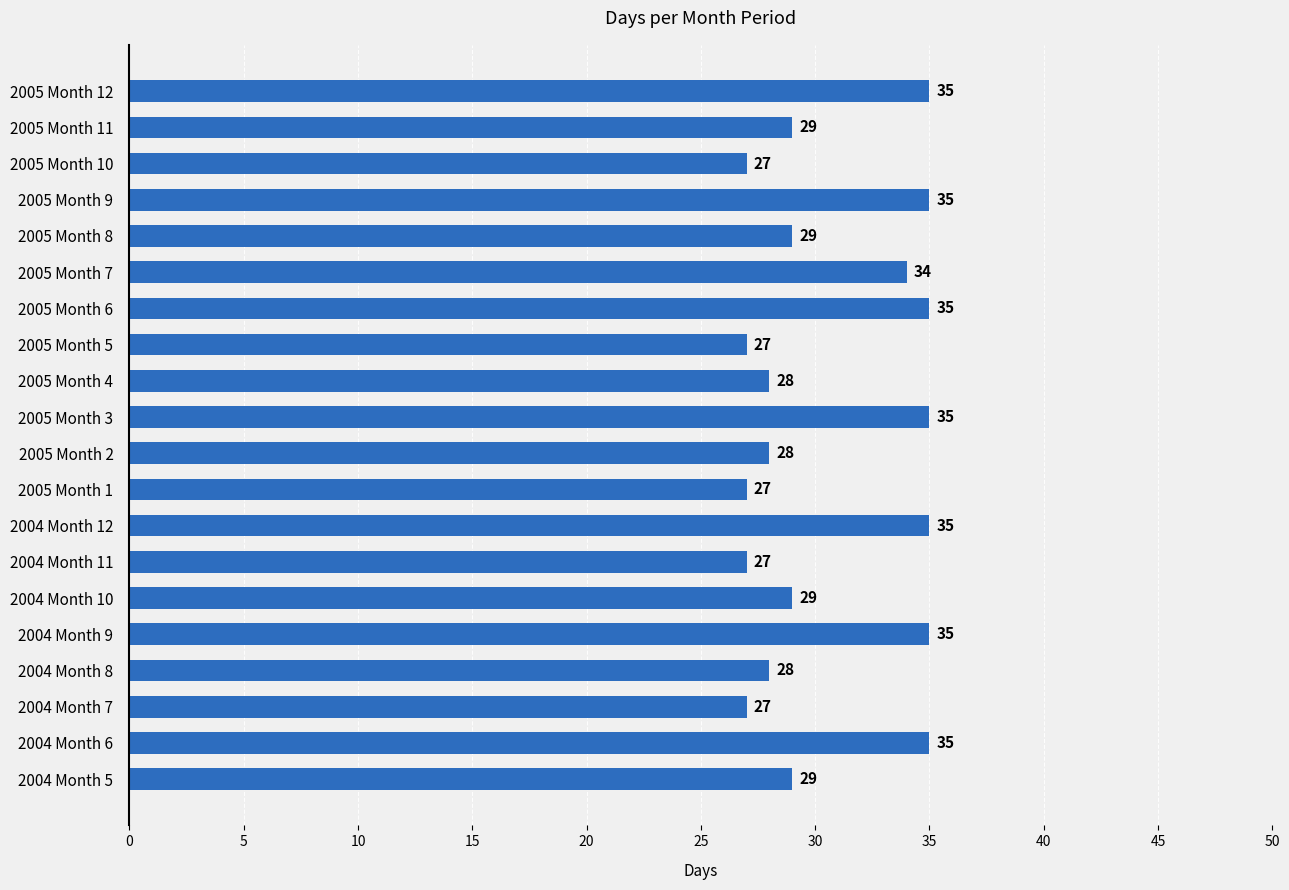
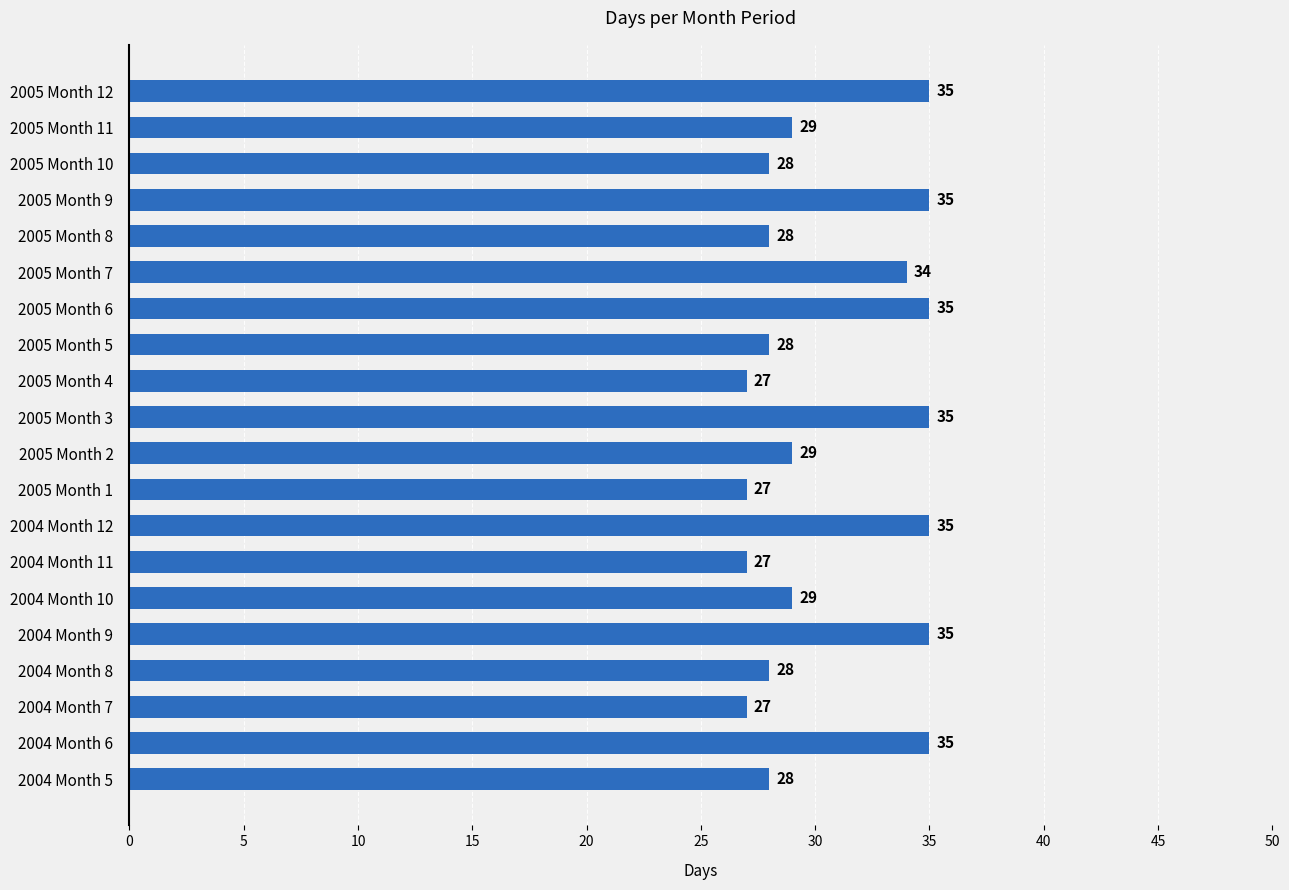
  {
    "2005 Month 12": 35,
    "2005 Month 11": 29,
-   "2005 Month 10": 27,
+   "2005 Month 10": 28,
    "2005 Month 9": 35,
-   "2005 Month 8": 29,
+   "2005 Month 8": 28,
    "2005 Month 7": 34,
    "2005 Month 6": 35,
-   "2005 Month 5": 27,
-   "2005 Month 4": 28,
+   "2005 Month 5": 28,
+   "2005 Month 4": 27,
    "2005 Month 3": 35,
-   "2005 Month 2": 28,
+   "2005 Month 2": 29,
    "2005 Month 1": 27,
    "2004 Month 12": 35,
    "2004 Month 11": 27,
    "2004 Month 10": 29,
    "2004 Month 9": 35,
    "2004 Month 8": 28,
    "2004 Month 7": 27,
    "2004 Month 6": 35,
-   "2004 Month 5": 29
+   "2004 Month 5": 28
  }
